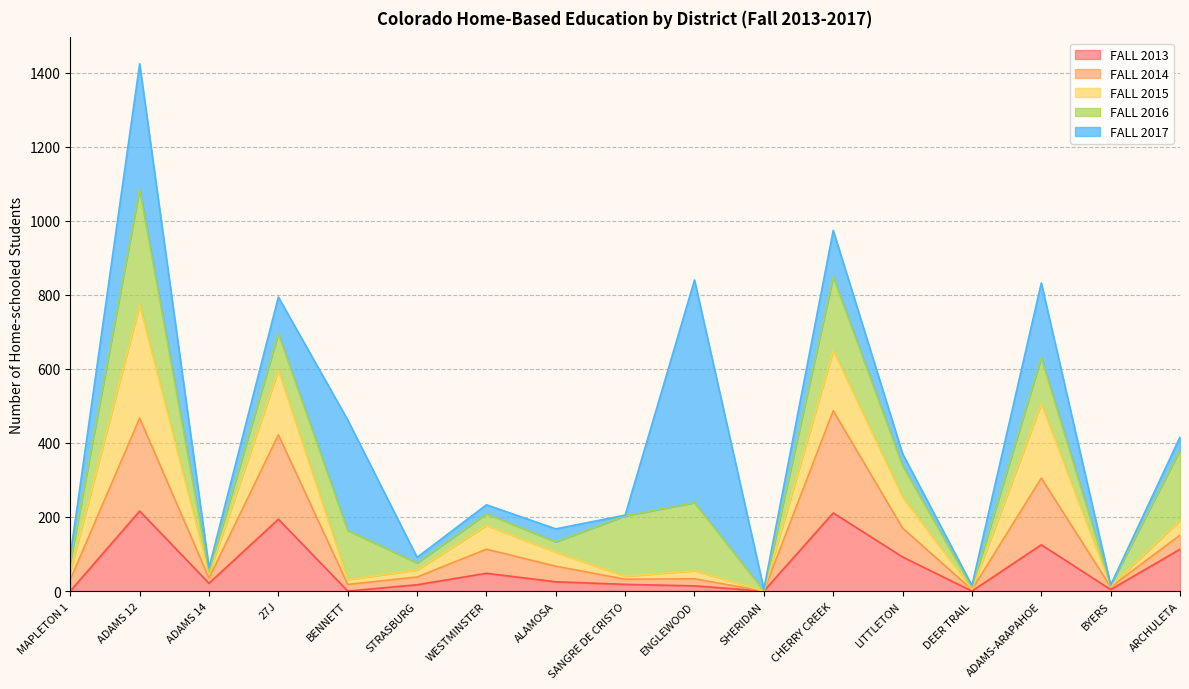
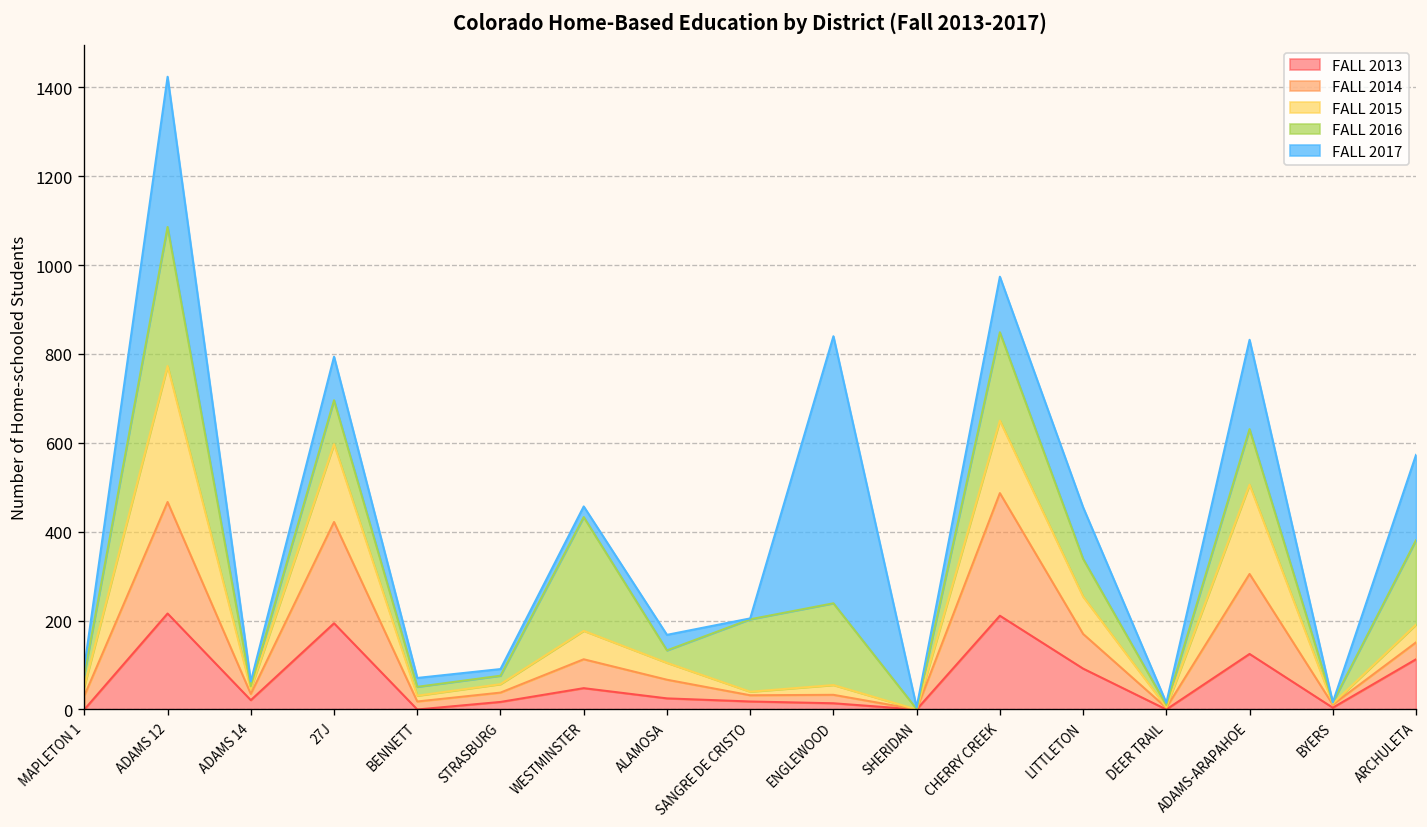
  {
    "FALL 2016": {
      "MAPLETON 1": 30,
      "ADAMS 12": 310,
      "27J": 100,
-     "BENNETT": 130,
+     "BENNETT": 20,
      "STRASBURG": 20,
-     "WESTMINSTER": 30,
+     "WESTMINSTER": 260,
      "ALAMOSA": 30,
      "ENGLEWOOD": 180,
      "CHERRY CREEK": 200,
      "LITTLETON": 90,
      "ADAMS-ARAPAHOE": 130,
      "ARCHULETA": 190
    },
    "FALL 2017": {
      "MAPLETON 1": 20,
      "ADAMS 12": 340,
      "ADAMS 14": 10,
      "27J": 100,
-     "BENNETT": 300,
+     "BENNETT": 20,
      "STRASBURG": 20,
      "WESTMINSTER": 20,
      "ALAMOSA": 40,
      "ENGLEWOOD": 600,
      "CHERRY CREEK": 130,
-     "LITTLETON": 30,
+     "LITTLETON": 120,
      "ADAMS-ARAPAHOE": 200,
-     "ARCHULETA": 40
+     "ARCHULETA": 190
    }
  }
